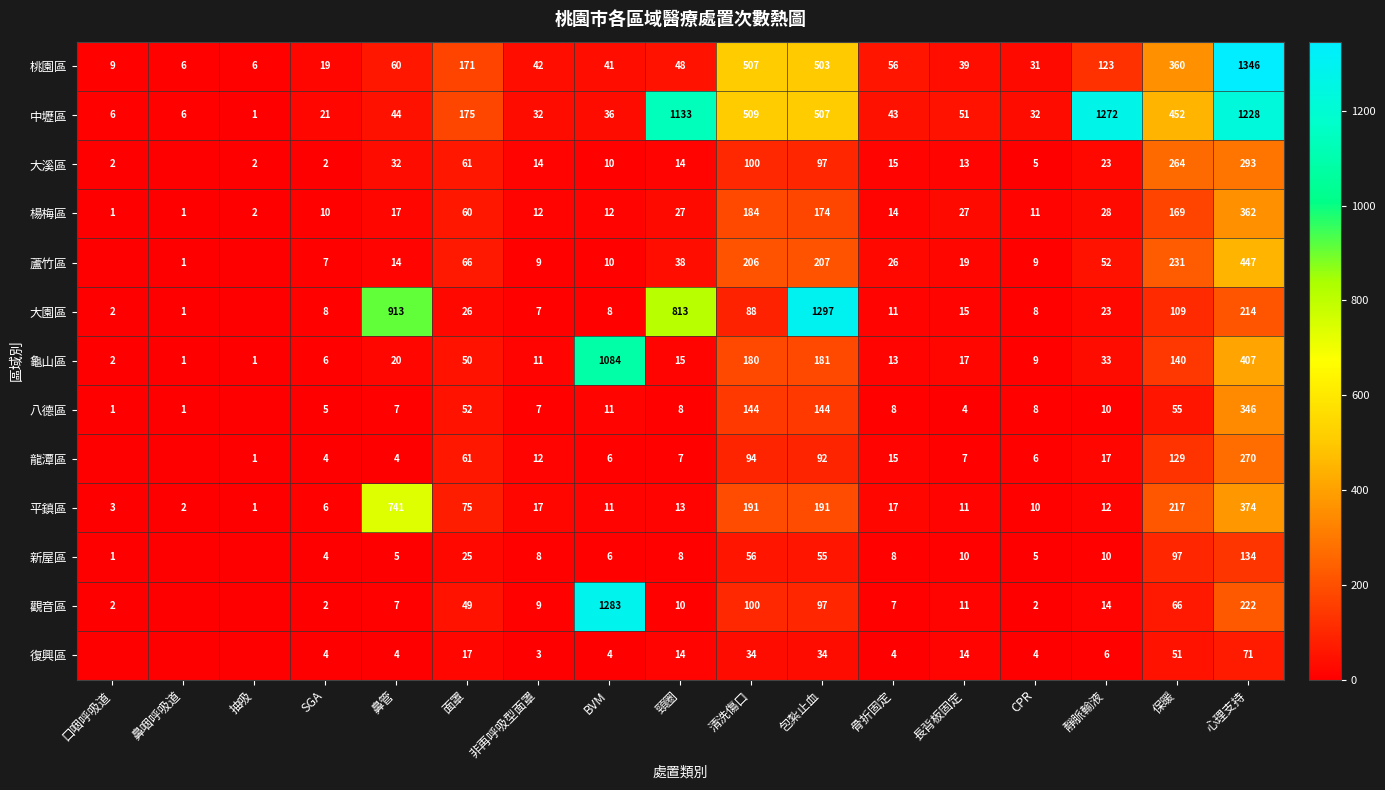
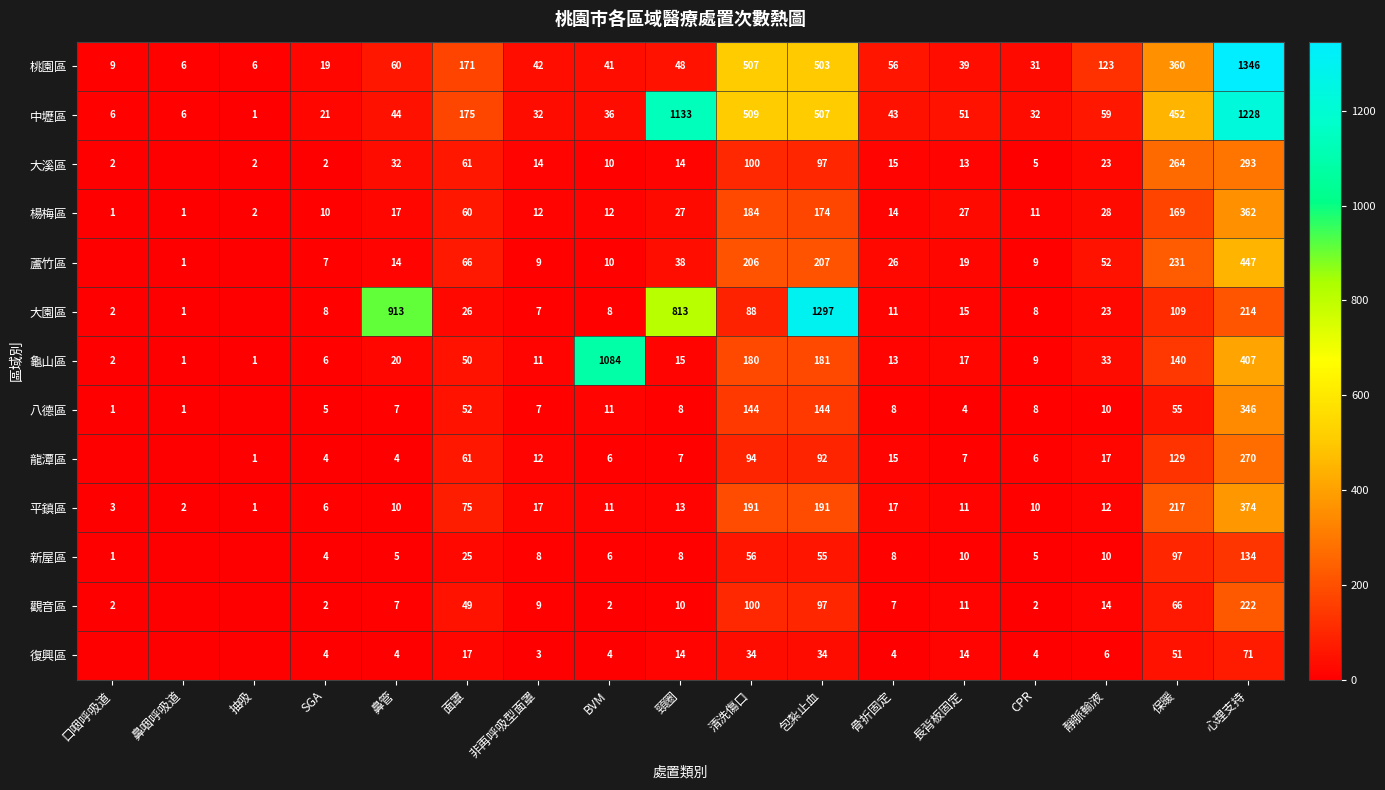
  {
    "中壢區": {
      "口咽呼吸道": 6,
      "鼻咽呼吸道": 6,
      "抽吸": 1,
      "SGA": 21,
      "鼻管": 44,
      "面罩": 175,
      "非再呼吸型面罩": 32,
      "BVM": 36,
      "頸圈": 1133,
      "清洗傷口": 509,
      "包紮止血": 507,
      "骨折固定": 43,
      "長背板固定": 51,
      "CPR": 32,
-     "靜脈輸液": 1272,
+     "靜脈輸液": 59,
      "保暖": 452,
      "心理支持": 1228
    },
    "平鎮區": {
      "口咽呼吸道": 3,
      "鼻咽呼吸道": 2,
      "抽吸": 1,
      "SGA": 6,
-     "鼻管": 741,
+     "鼻管": 10,
      "面罩": 75,
      "非再呼吸型面罩": 17,
      "BVM": 11,
      "頸圈": 13,
      "清洗傷口": 191,
      "包紮止血": 191,
      "骨折固定": 17,
      "長背板固定": 11,
      "CPR": 10,
      "靜脈輸液": 12,
      "保暖": 217,
      "心理支持": 374
    },
    "觀音區": {
      "口咽呼吸道": 2,
      "SGA": 2,
      "鼻管": 7,
      "面罩": 49,
      "非再呼吸型面罩": 9,
-     "BVM": 1283,
+     "BVM": 2,
      "頸圈": 10,
      "清洗傷口": 100,
      "包紮止血": 97,
      "骨折固定": 7,
      "長背板固定": 11,
      "CPR": 2,
      "靜脈輸液": 14,
      "保暖": 66,
      "心理支持": 222
    }
  }
